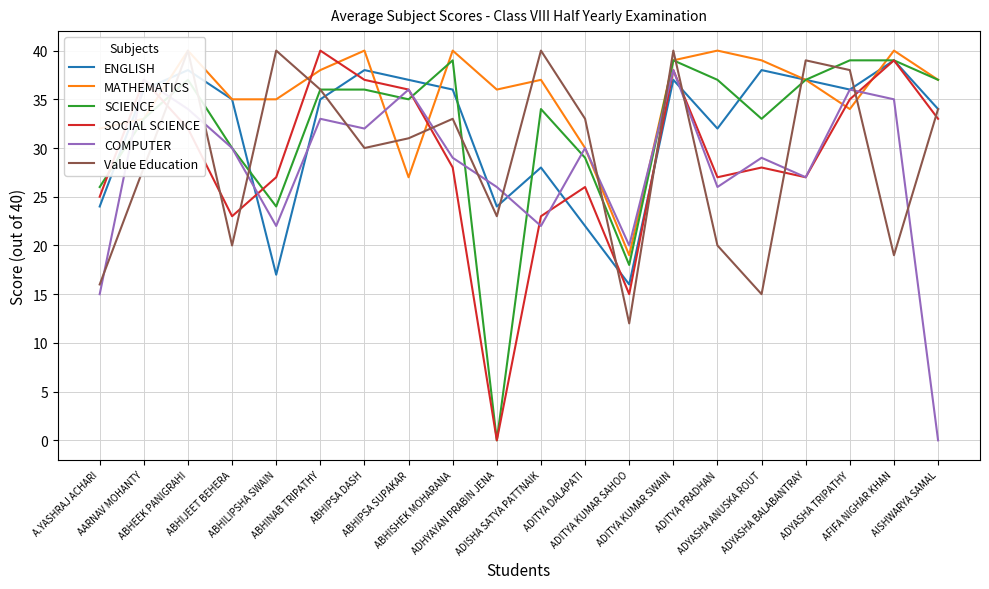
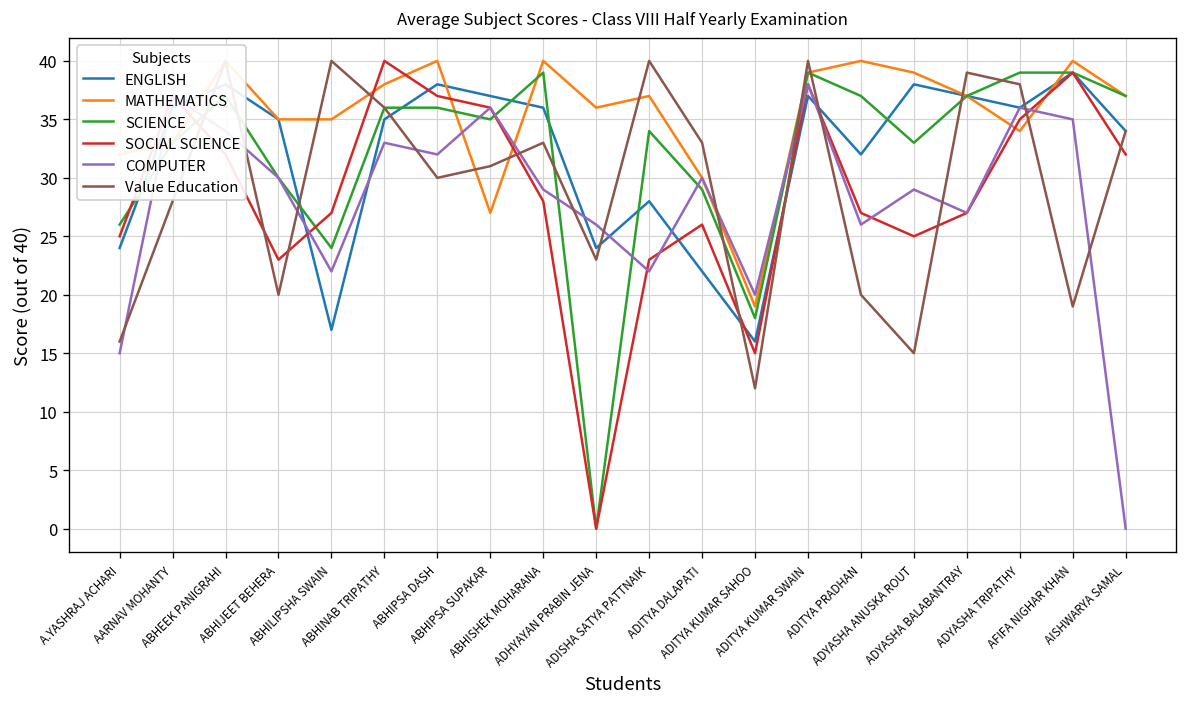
  {
    "ENGLISH": {
      "A.YASHRAJ ACHARI": 24,
      "ABHILIPSHA SWAIN": 17,
      "ABHINAB TRIPATHY": 35,
      "ABHIPSA DASH": 38,
      "ABHIPSA SUPAKAR": 37,
      "ABHISHEK MOHARANA": 36,
      "ADHYAYAN PRABIN JENA": 24,
      "ADISHA SATYA PATTNAIK": 28,
      "ADITYA DALAPATI": 22,
      "ADITYA KUMAR SAHOO": 16,
      "ADITYA KUMAR SWAIN": 37,
      "ADITYA PRADHAN": 32,
      "ADYASHA ANUSKA ROUT": 38
    },
    "MATHEMATICS": {
      "ABHILIPSHA SWAIN": 35,
      "ABHINAB TRIPATHY": 38,
      "ABHIPSA DASH": 40,
      "ABHIPSA SUPAKAR": 27,
      "ABHISHEK MOHARANA": 40,
      "ADHYAYAN PRABIN JENA": 36,
      "ADISHA SATYA PATTNAIK": 37,
      "ADITYA KUMAR SAHOO": 19,
      "ADITYA PRADHAN": 40,
      "ADYASHA ANUSKA ROUT": 39,
      "ADYASHA TRIPATHY": 34,
      "AFIFA NIGHAR KHAN": 40
    },
    "SCIENCE": {
      "A.YASHRAJ ACHARI": 26,
      "ABHILIPSHA SWAIN": 24,
      "ABHIPSA DASH": 36,
      "ABHIPSA SUPAKAR": 35,
      "ABHISHEK MOHARANA": 39,
      "ADISHA SATYA PATTNAIK": 34,
      "ADITYA DALAPATI": 29,
      "ADITYA KUMAR SAHOO": 18,
      "ADITYA PRADHAN": 37,
      "ADYASHA ANUSKA ROUT": 33,
      "ADYASHA TRIPATHY": 39
    },
    "SOCIAL SCIENCE": {
      "A.YASHRAJ ACHARI": 25,
      "ABHIJEET BEHERA": 23,
      "ABHILIPSHA SWAIN": 27,
      "ABHINAB TRIPATHY": 40,
      "ABHIPSA DASH": 37,
      "ABHISHEK MOHARANA": 28,
      "ADISHA SATYA PATTNAIK": 23,
      "ADITYA DALAPATI": 26,
      "ADITYA KUMAR SAHOO": 15,
      "ADITYA PRADHAN": 27,
-     "ADYASHA ANUSKA ROUT": 28,
+     "ADYASHA ANUSKA ROUT": 25,
      "ADYASHA TRIPATHY": 35,
-     "AISHWARYA SAMAL": 33
+     "AISHWARYA SAMAL": 32
    },
    "COMPUTER": {
      "A.YASHRAJ ACHARI": 15,
      "ABHILIPSHA SWAIN": 22,
      "ABHINAB TRIPATHY": 33,
      "ABHIPSA DASH": 32,
      "ABHISHEK MOHARANA": 29,
      "ADHYAYAN PRABIN JENA": 26,
      "ADISHA SATYA PATTNAIK": 22,
      "ADITYA KUMAR SAHOO": 20,
      "ADITYA PRADHAN": 26,
      "ADYASHA ANUSKA ROUT": 29,
      "AFIFA NIGHAR KHAN": 35,
      "AISHWARYA SAMAL": 0
    },
    "Value Education": {
      "A.YASHRAJ ACHARI": 16,
      "ABHIJEET BEHERA": 20,
      "ABHILIPSHA SWAIN": 40,
      "ABHIPSA DASH": 30,
      "ABHIPSA SUPAKAR": 31,
      "ABHISHEK MOHARANA": 33,
      "ADHYAYAN PRABIN JENA": 23,
      "ADISHA SATYA PATTNAIK": 40,
      "ADITYA DALAPATI": 33,
      "ADITYA KUMAR SAHOO": 12,
      "ADITYA KUMAR SWAIN": 40,
      "ADITYA PRADHAN": 20,
      "ADYASHA ANUSKA ROUT": 15,
      "ADYASHA BALABANTRAY": 39,
      "ADYASHA TRIPATHY": 38,
      "AFIFA NIGHAR KHAN": 19
    }
  }
